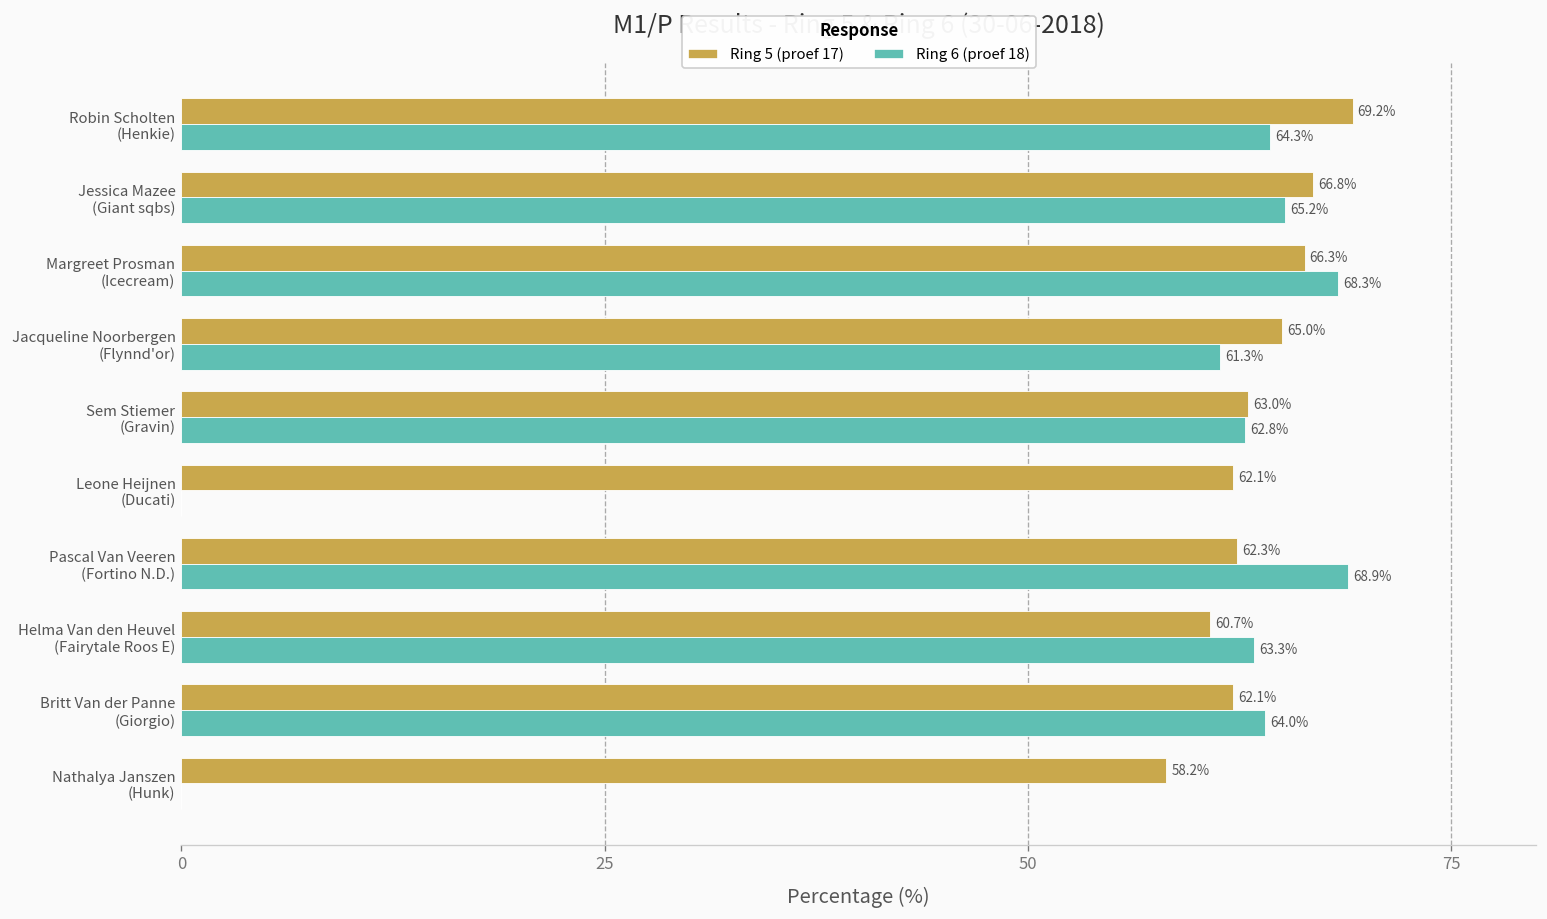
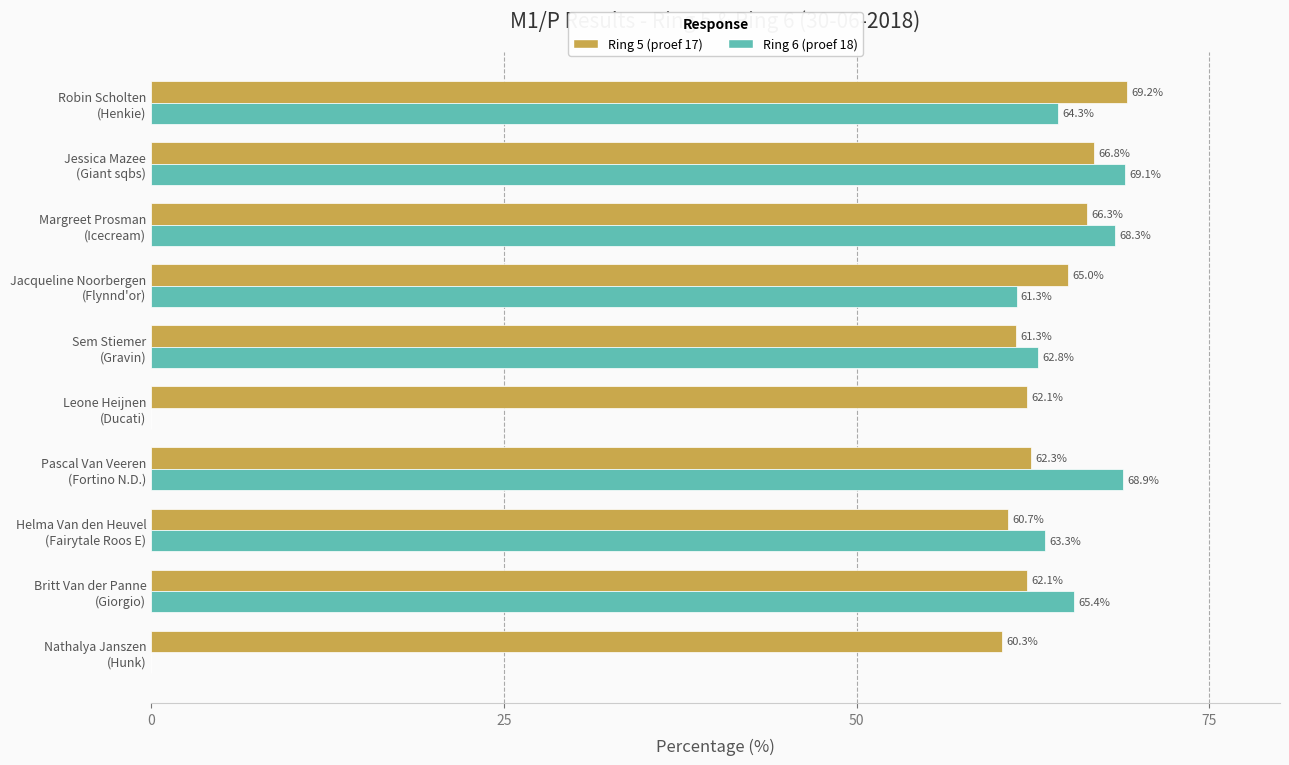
  {
    "Ring 5 (proef 17)": {
      "Robin Scholten (Henkie)": "69.2%",
      "Jessica Mazee (Giant sqbs)": "66.8%",
      "Margreet Prosman (Icecream)": "66.3%",
      "Jacqueline Noorbergen (Flynnd'or)": "65.0%",
-     "Sem Stiemer (Gravin)": "63.0%",
+     "Sem Stiemer (Gravin)": "61.3%",
      "Leone Heijnen (Ducati)": "62.1%",
      "Pascal Van Veeren (Fortino N.D.)": "62.3%",
      "Helma Van den Heuvel (Fairytale Roos E)": "60.7%",
      "Britt Van der Panne (Giorgio)": "62.1%",
-     "Nathalya Janszen (Hunk)": "58.2%"
+     "Nathalya Janszen (Hunk)": "60.3%"
    },
    "Ring 6 (proef 18)": {
      "Robin Scholten (Henkie)": "64.3%",
-     "Jessica Mazee (Giant sqbs)": "65.2%",
+     "Jessica Mazee (Giant sqbs)": "69.1%",
      "Margreet Prosman (Icecream)": "68.3%",
      "Jacqueline Noorbergen (Flynnd'or)": "61.3%",
      "Sem Stiemer (Gravin)": "62.8%",
      "Pascal Van Veeren (Fortino N.D.)": "68.9%",
      "Helma Van den Heuvel (Fairytale Roos E)": "63.3%",
-     "Britt Van der Panne (Giorgio)": "64.0%"
+     "Britt Van der Panne (Giorgio)": "65.4%"
    }
  }
